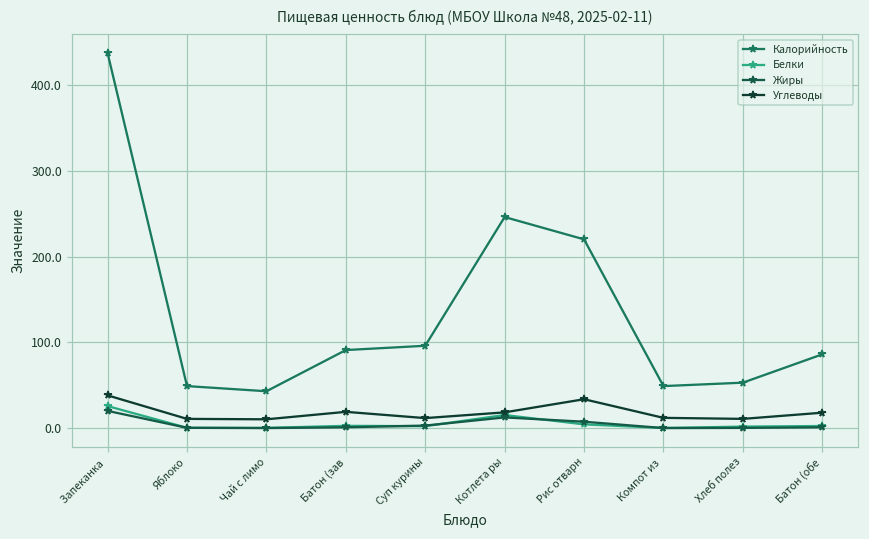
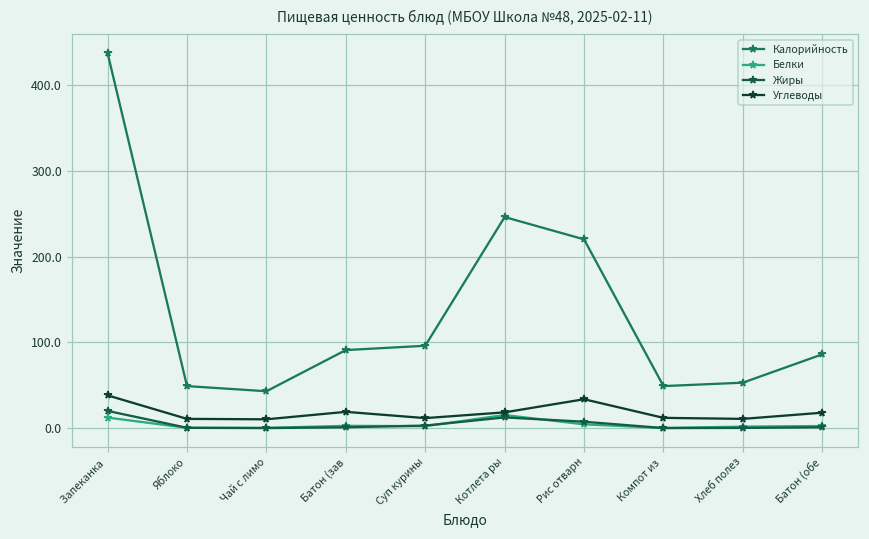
  {
    "Белки": {
-     "Запеканка": 30
+     "Запеканка": 10
    }
  }
